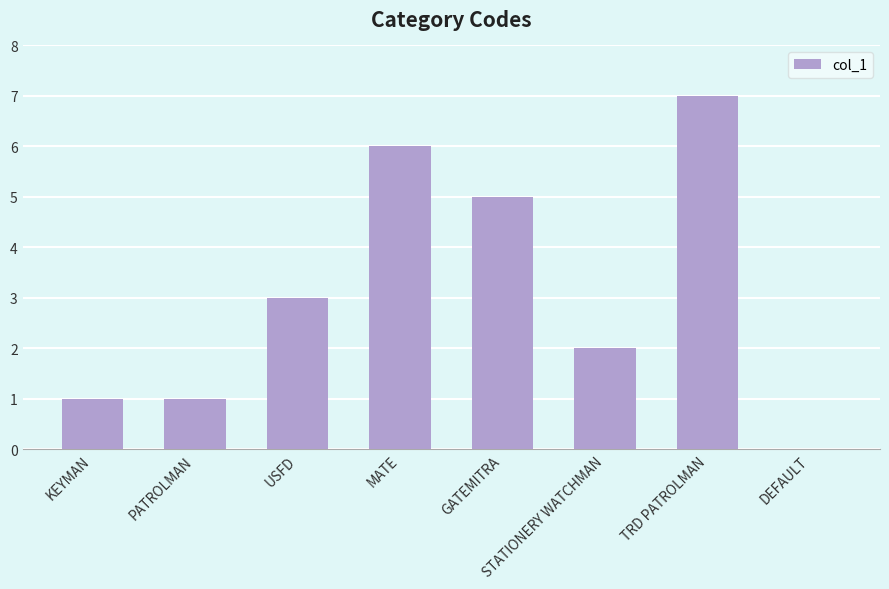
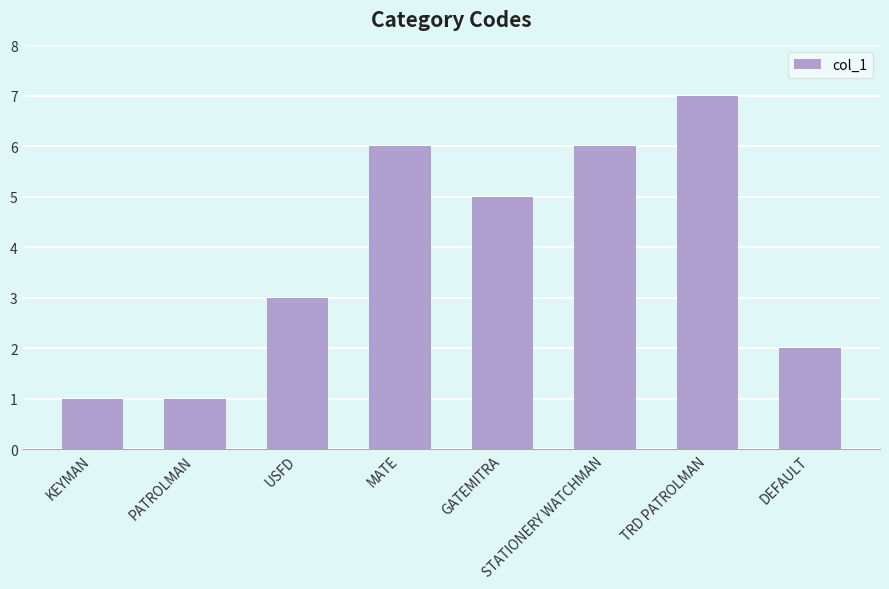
  {
    "KEYMAN": 1,
    "PATROLMAN": 1,
    "USFD": 3,
    "MATE": 6,
    "GATEMITRA": 5,
-   "STATIONERY WATCHMAN": 2,
+   "STATIONERY WATCHMAN": 6,
    "TRD PATROLMAN": 7,
-   "DEFAULT": 0
+   "DEFAULT": 2
  }
